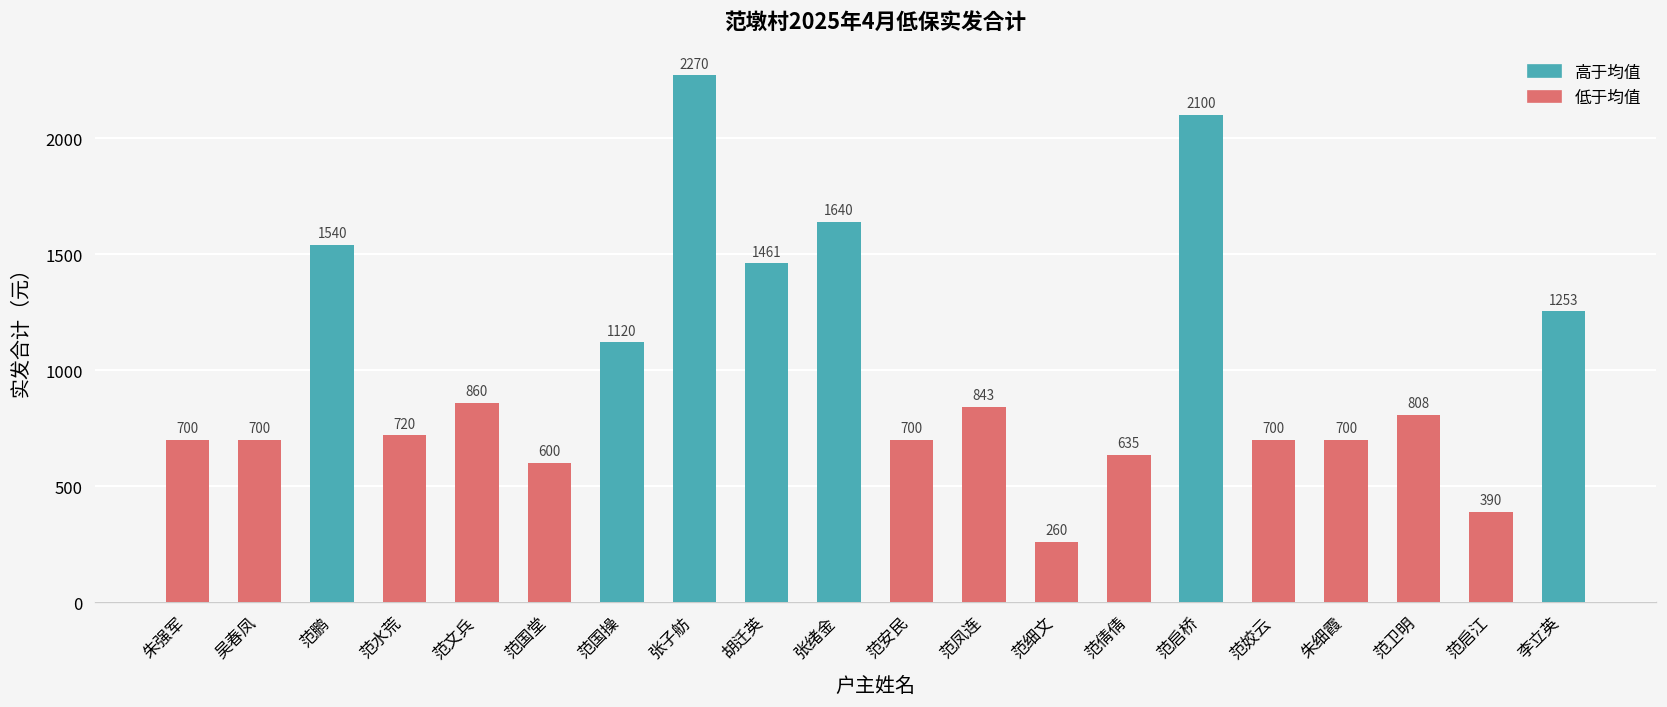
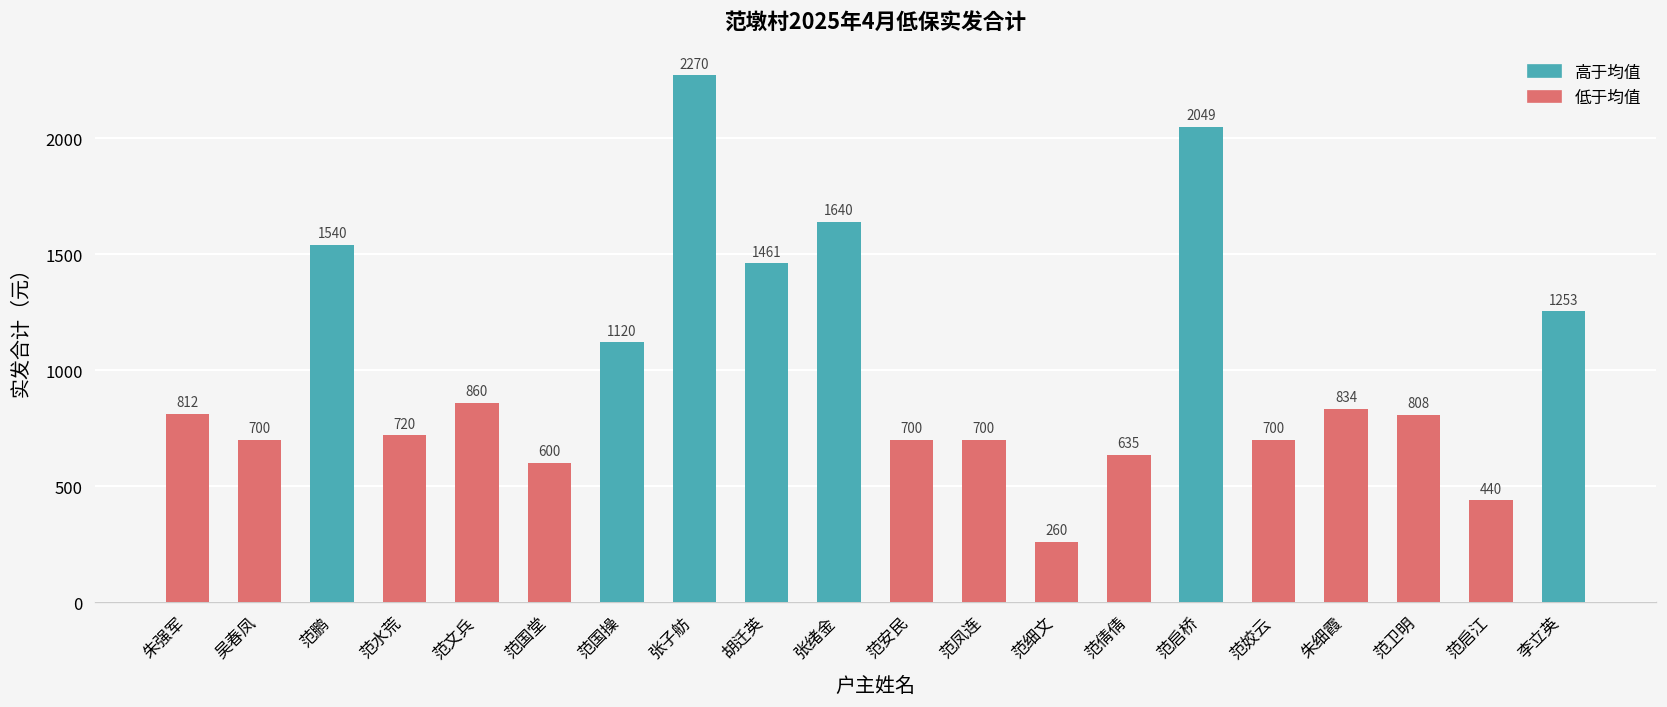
  {
-   "朱强军": 700,
+   "朱强军": 812,
    "吴春凤": 700,
    "范鹏": 1540,
    "范水荒": 720,
    "范文兵": 860,
    "范国堂": 600,
    "范国操": 1120,
    "张子舫": 2270,
    "胡迁英": 1461,
    "张绪金": 1640,
    "范安民": 700,
-   "范凤连": 843,
+   "范凤连": 700,
    "范细文": 260,
    "范倩倩": 635,
-   "范启桥": 2100,
+   "范启桥": 2049,
    "范姣云": 700,
-   "朱细霞": 700,
+   "朱细霞": 834,
    "范卫明": 808,
-   "范启江": 390,
+   "范启江": 440,
    "李立英": 1253
  }
